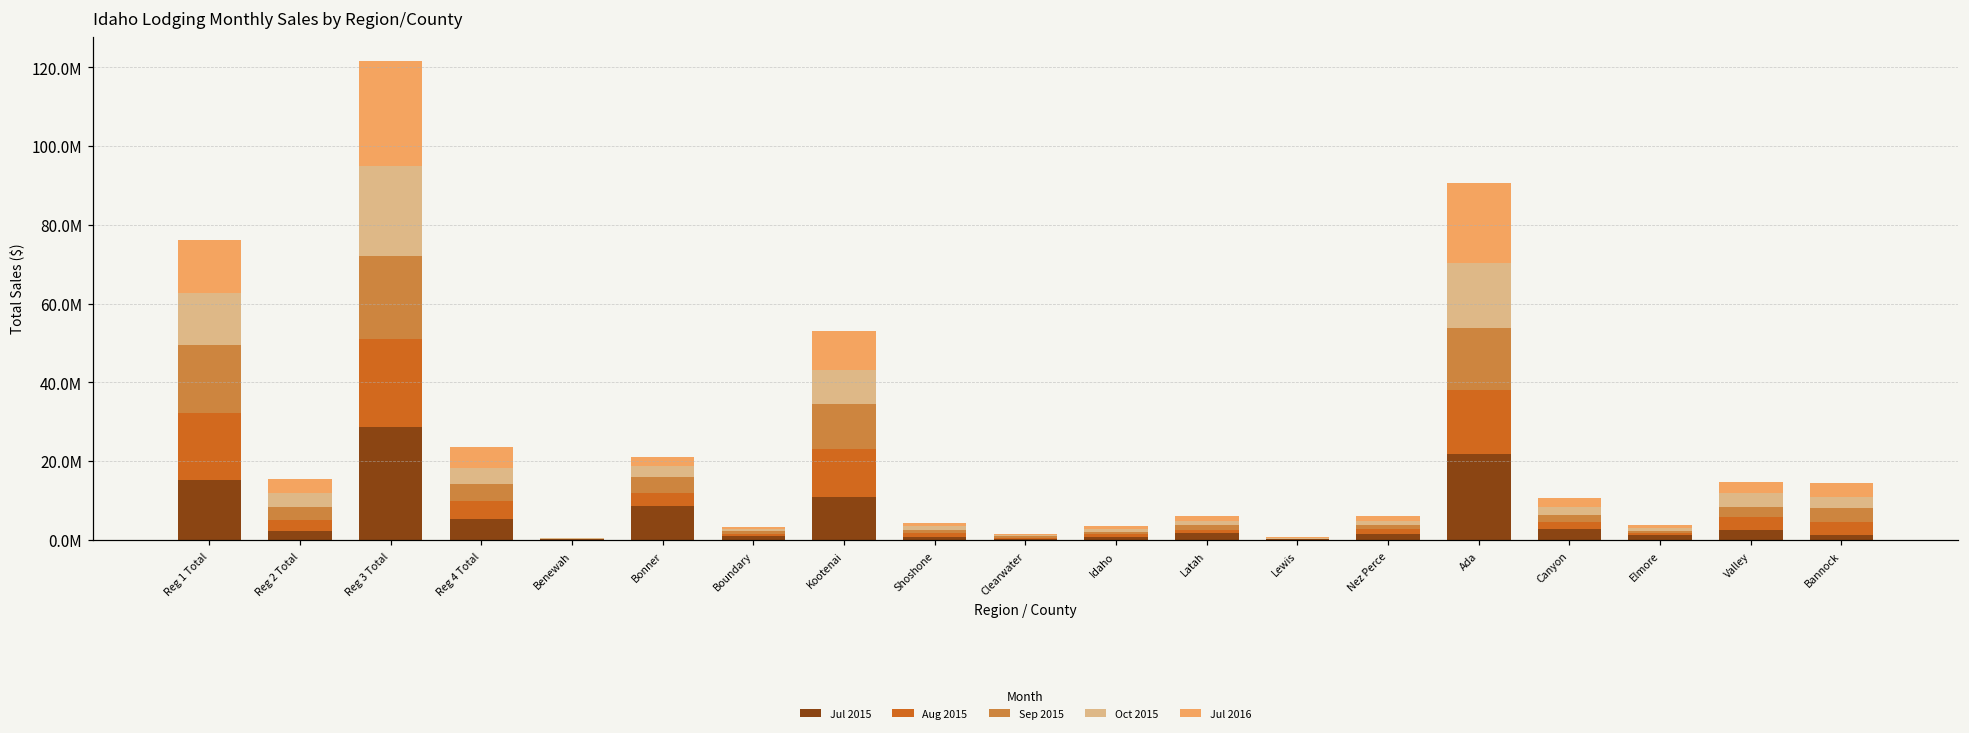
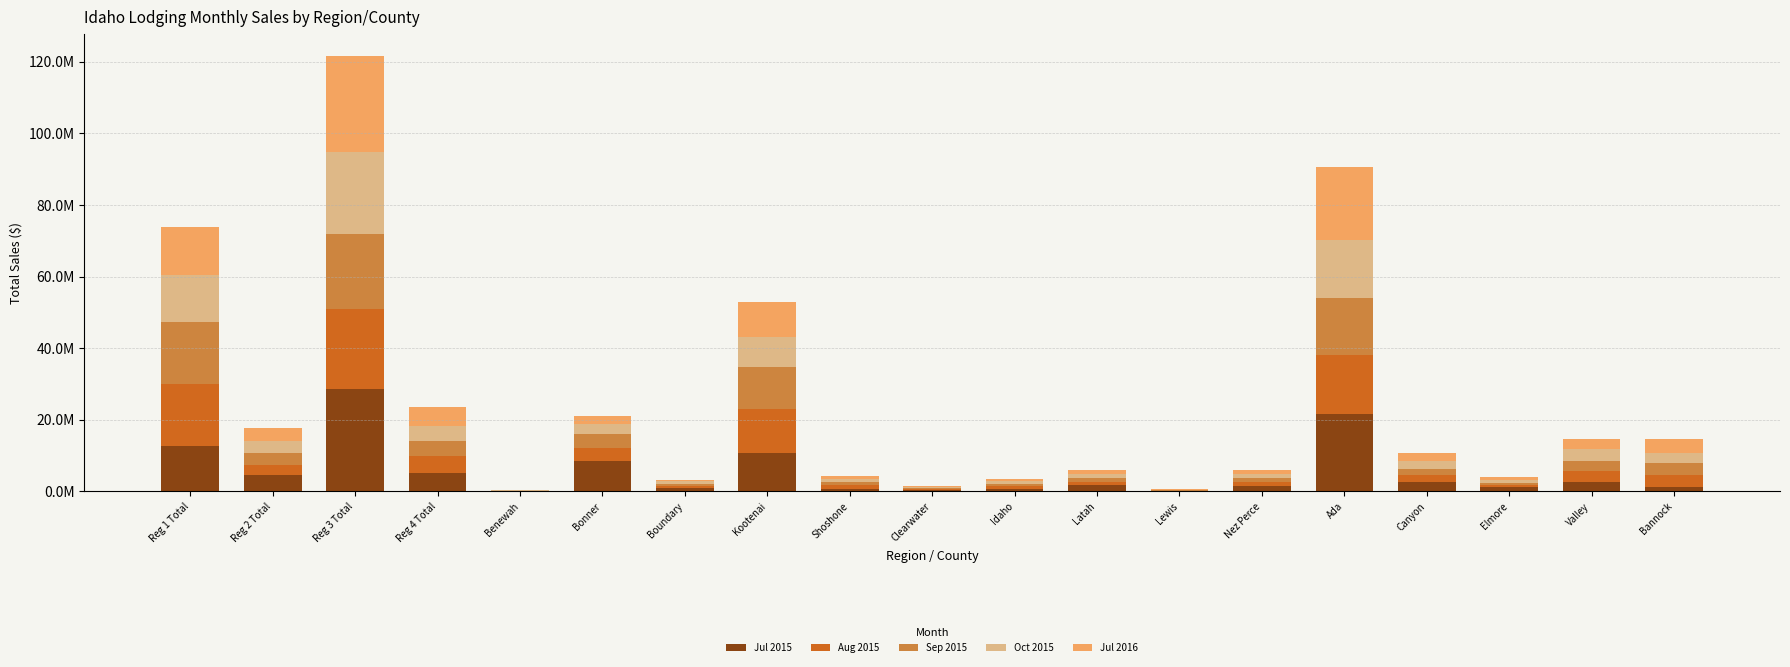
  {
    "Jul 2015": {
-     "Reg 1 Total": 15000000,
-     "Reg 2 Total": 2000000,
+     "Reg 1 Total": 13000000,
+     "Reg 2 Total": 5000000,
      "Reg 3 Total": 29000000,
      "Reg 4 Total": 5000000,
      "Bonner": 9000000,
      "Boundary": 1000000,
      "Kootenai": 11000000,
      "Shoshone": 1000000,
      "Idaho": 1000000,
      "Latah": 2000000,
      "Nez Perce": 2000000,
      "Ada": 22000000,
      "Canyon": 3000000,
      "Elmore": 1000000,
      "Valley": 3000000,
      "Bannock": 1000000
    }
  }
